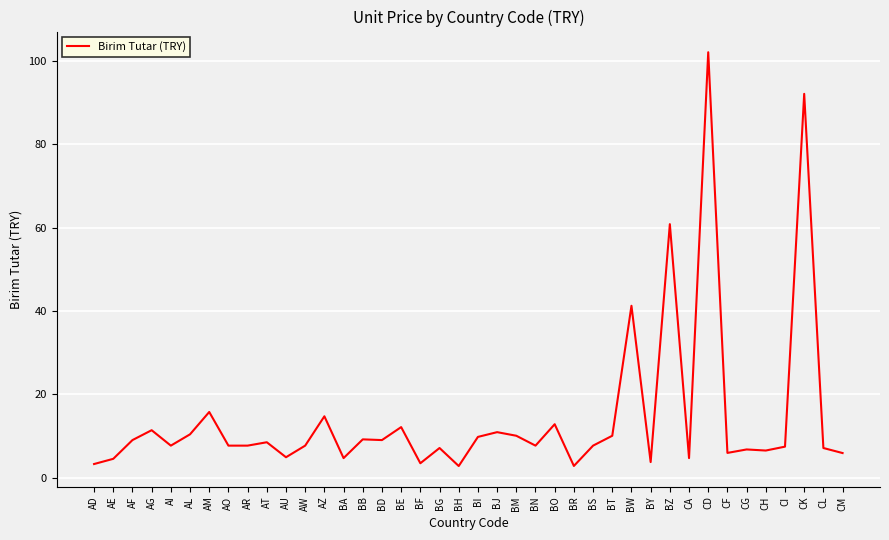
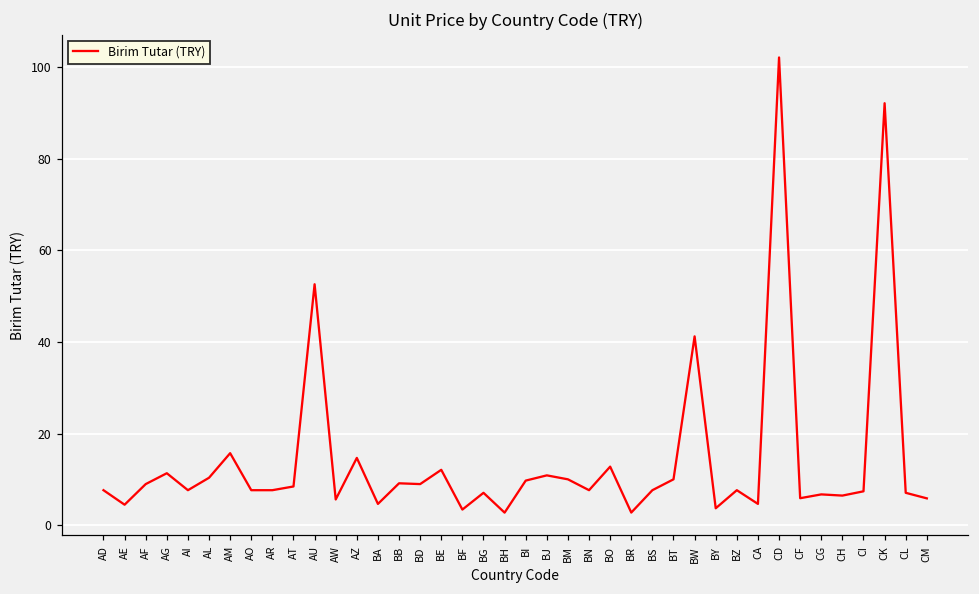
  {
-   "AD": 3,
+   "AD": 8,
    "AE": 4,
    "AF": 9,
    "AG": 11,
    "AI": 8,
    "AL": 10,
    "AM": 16,
    "AO": 8,
    "AR": 8,
    "AT": 8,
-   "AU": 5,
-   "AW": 8,
+   "AU": 53,
+   "AW": 6,
    "AZ": 15,
    "BA": 5,
    "BB": 9,
    "BD": 9,
    "BE": 12,
    "BF": 3,
    "BG": 7,
    "BH": 3,
    "BI": 10,
    "BJ": 11,
    "BM": 10,
    "BN": 8,
    "BO": 13,
    "BR": 3,
    "BS": 8,
    "BT": 10,
    "BW": 41,
    "BY": 4,
-   "BZ": 61,
+   "BZ": 8,
    "CA": 5,
    "CD": 102,
    "CF": 6,
    "CG": 7,
    "CH": 6,
    "CI": 7,
    "CK": 92,
    "CL": 7,
    "CM": 6
  }
